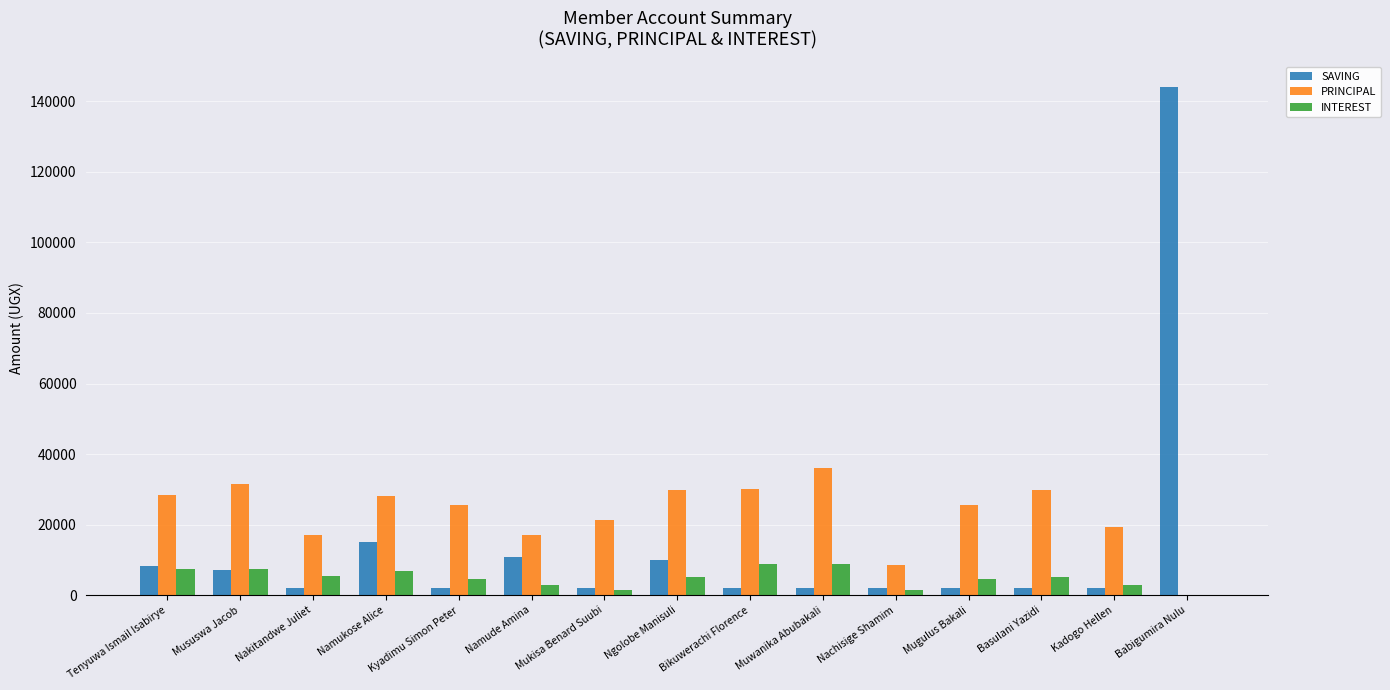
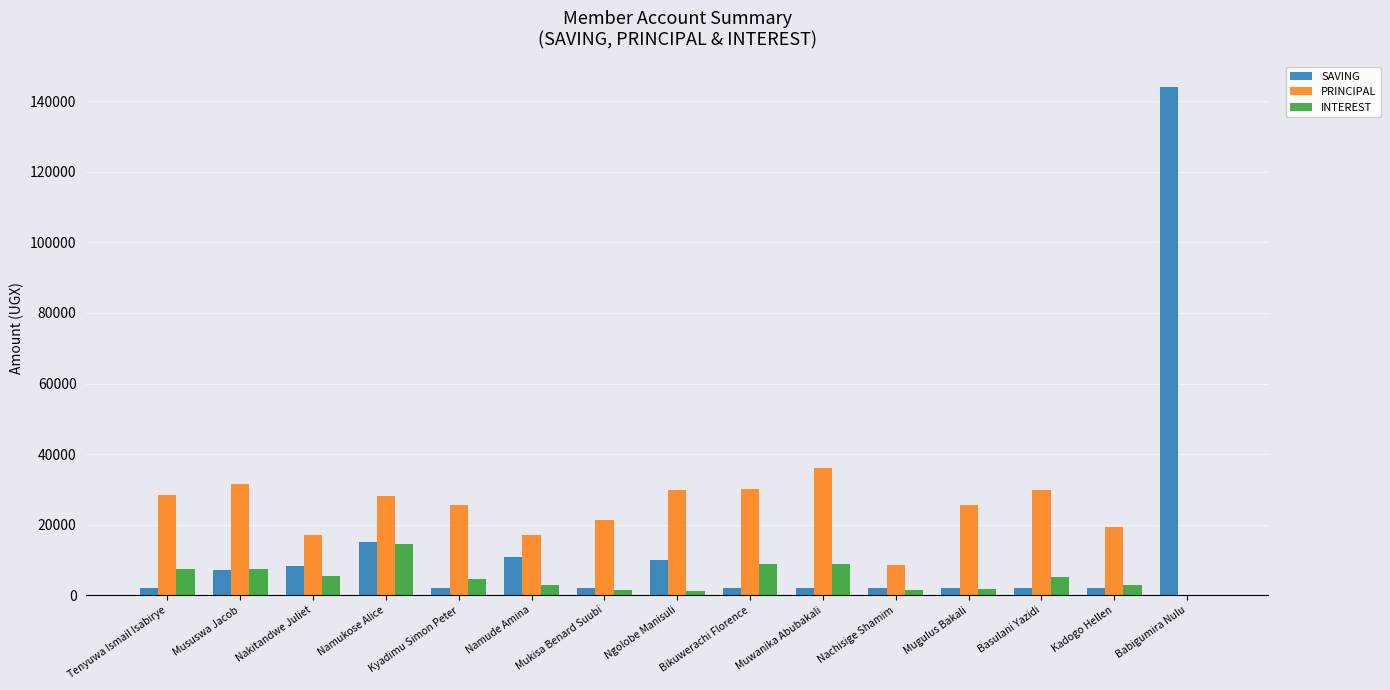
  {
    "SAVING": {
-     "Tenyuwa Ismail Isabirye": 8000,
+     "Tenyuwa Ismail Isabirye": 2000,
      "Mususwa Jacob": 7000,
-     "Nakitandwe Juliet": 2000,
+     "Nakitandwe Juliet": 8000,
      "Namukose Alice": 15000,
      "Kyadimu Simon Peter": 2000,
      "Namude Amina": 11000,
      "Mukisa Benard Suubi": 2000,
      "Ngolobe Manisuli": 10000,
      "Bikuwerachi Florence": 2000,
      "Muwanika Abubakali": 2000,
      "Nachisige Shamim": 2000,
      "Mugulus Bakali": 2000,
      "Basulani Yazidi": 2000,
      "Kadogo Hellen": 2000,
      "Babigumira Nulu": 144000
    },
    "PRINCIPAL": {
      "Tenyuwa Ismail Isabirye": 29000,
      "Mususwa Jacob": 32000,
      "Nakitandwe Juliet": 17000,
      "Namukose Alice": 28000,
      "Kyadimu Simon Peter": 26000,
      "Namude Amina": 17000,
      "Mukisa Benard Suubi": 21000,
      "Ngolobe Manisuli": 30000,
      "Bikuwerachi Florence": 30000,
      "Muwanika Abubakali": 36000,
      "Nachisige Shamim": 9000,
      "Mugulus Bakali": 26000,
      "Basulani Yazidi": 30000,
      "Kadogo Hellen": 19000,
      "Babigumira Nulu": 0
    },
    "INTEREST": {
      "Tenyuwa Ismail Isabirye": 8000,
      "Mususwa Jacob": 8000,
      "Nakitandwe Juliet": 5000,
-     "Namukose Alice": 7000,
+     "Namukose Alice": 15000,
      "Kyadimu Simon Peter": 5000,
      "Namude Amina": 3000,
      "Mukisa Benard Suubi": 1000,
-     "Ngolobe Manisuli": 5000,
+     "Ngolobe Manisuli": 1000,
      "Bikuwerachi Florence": 9000,
      "Muwanika Abubakali": 9000,
      "Nachisige Shamim": 2000,
-     "Mugulus Bakali": 5000,
+     "Mugulus Bakali": 2000,
      "Basulani Yazidi": 5000,
      "Kadogo Hellen": 3000,
      "Babigumira Nulu": 0
    }
  }
